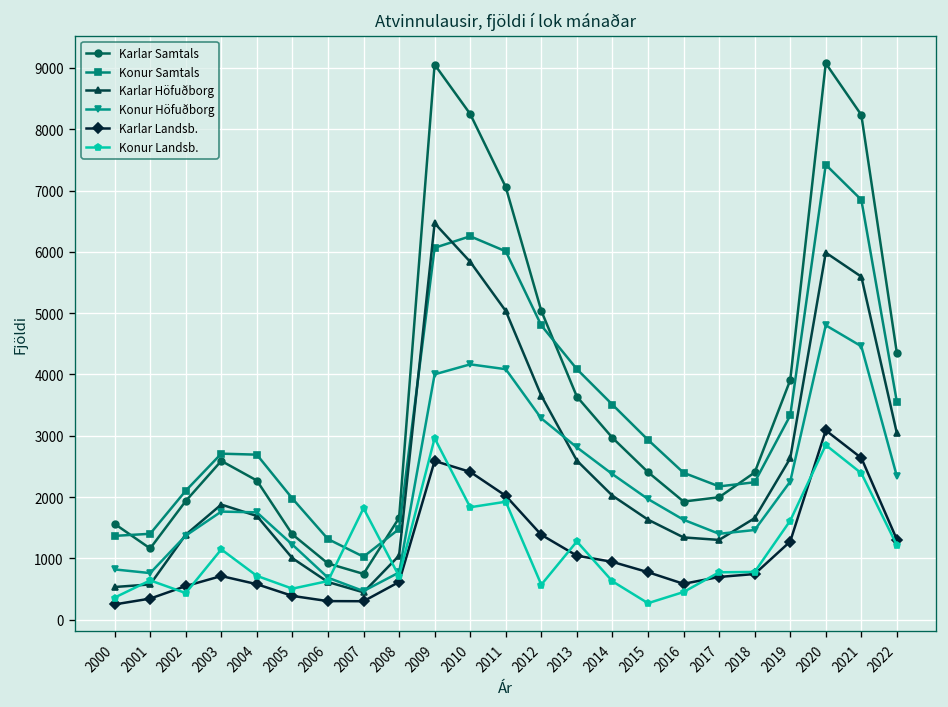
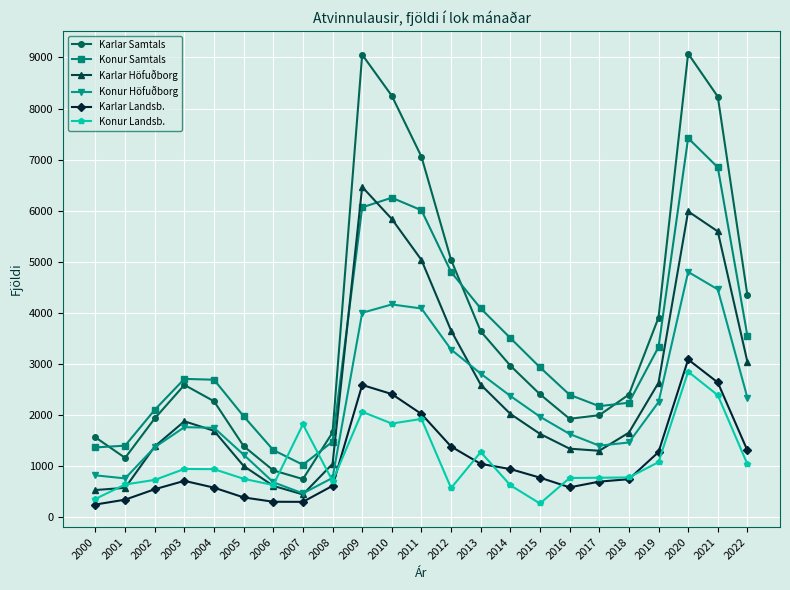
  {
    "Konur Landsb.": {
      "2000": 400,
      "2001": 600,
-     "2002": 400,
-     "2003": 1100,
-     "2004": 700,
-     "2005": 500,
+     "2002": 700,
+     "2003": 900,
+     "2004": 900,
+     "2005": 800,
      "2007": 1800,
      "2008": 700,
-     "2009": 3000,
+     "2009": 2100,
      "2010": 1800,
      "2011": 1900,
      "2012": 600,
      "2013": 1300,
      "2014": 600,
      "2015": 300,
-     "2016": 500,
+     "2016": 800,
      "2017": 800,
-     "2019": 1600,
+     "2019": 1100,
      "2020": 2800,
      "2021": 2400,
-     "2022": 1200
+     "2022": 1000
    }
  }
